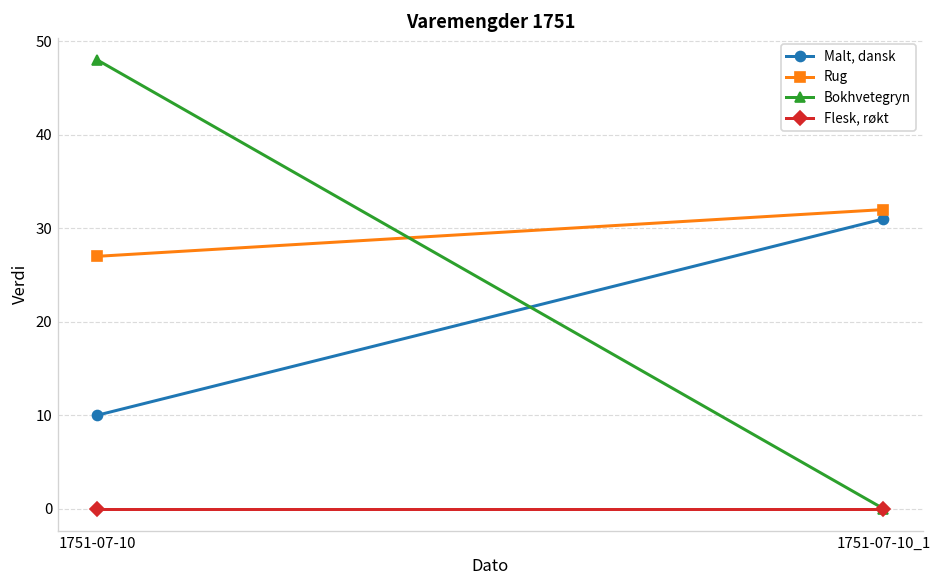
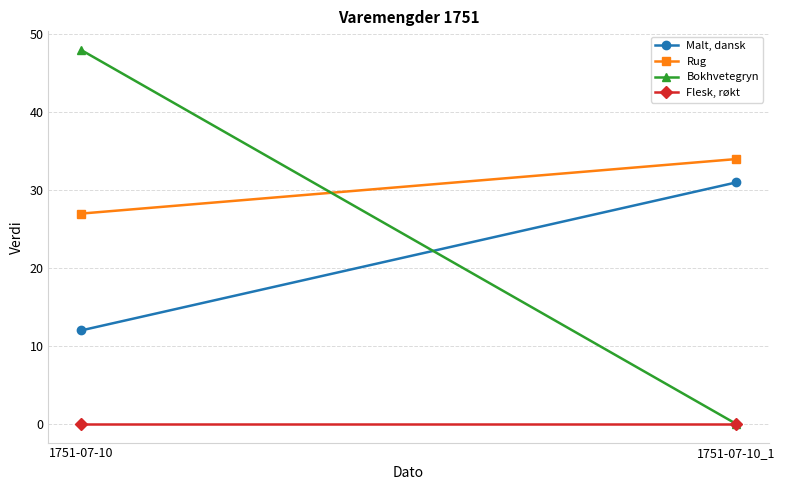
  {
    "Malt, dansk": {
-     "1751-07-10": 10,
+     "1751-07-10": 12,
      "1751-07-10_1": 31
    },
    "Rug": {
      "1751-07-10": 27,
-     "1751-07-10_1": 32
+     "1751-07-10_1": 34
    },
    "Bokhvetegryn": {
      "1751-07-10": 48
    },
    "Flesk, røkt": {
      "1751-07-10": 0
    }
  }
